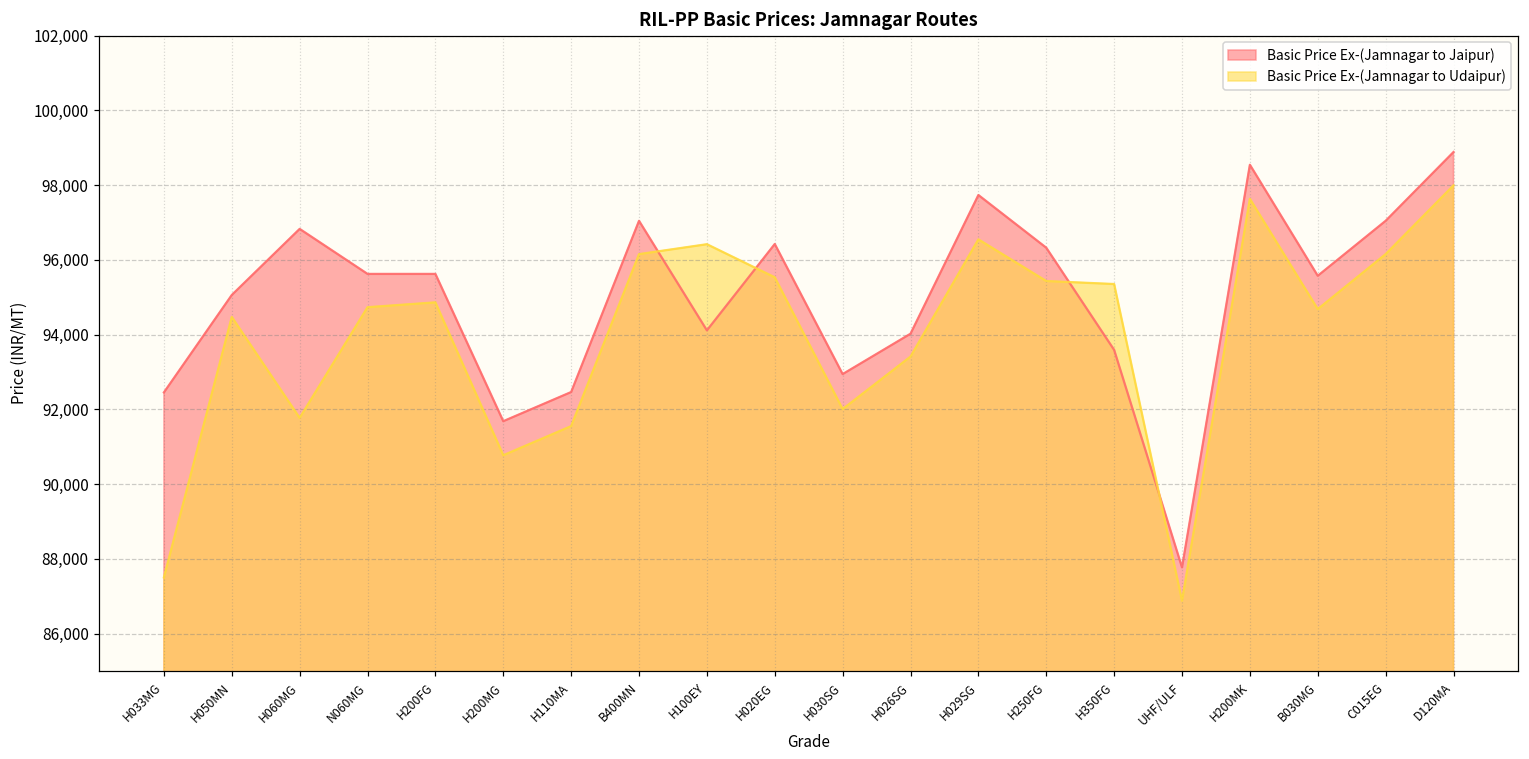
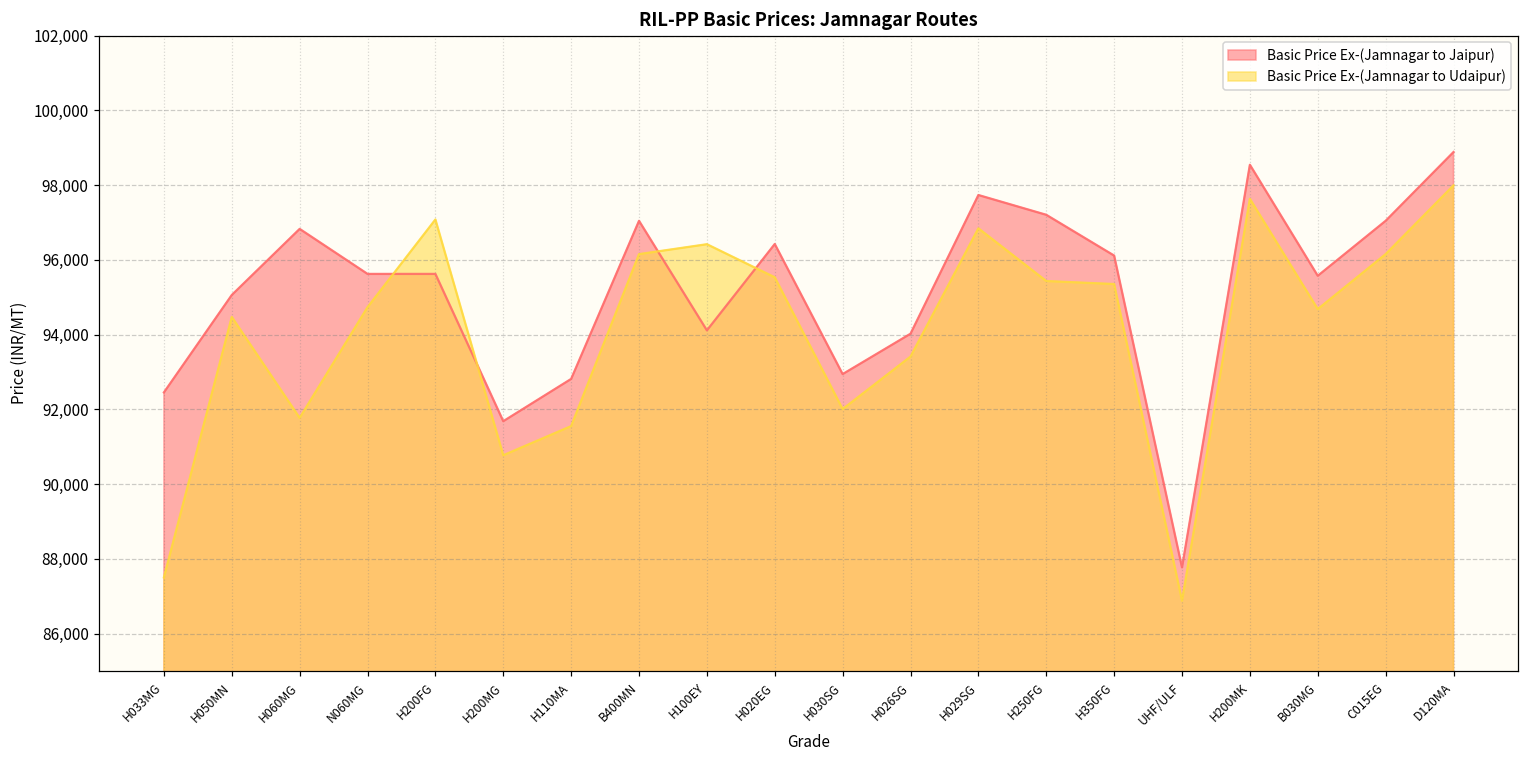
  {
    "Basic Price Ex-(Jamnagar to Jaipur)": {
      "H033MG": "92,500",
      "H050MN": "95,100",
      "H060MG": "96,800",
      "N060MG": "95,600",
      "H200FG": "95,600",
      "H200MG": "91,700",
-     "H110MA": "92,500",
+     "H110MA": "92,800",
      "B400MN": "97,000",
      "H100EY": "94,100",
      "H020EG": "96,400",
      "H030SG": "92,900",
      "H026SG": "94,000",
      "H029SG": "97,700",
-     "H250FG": "96,300",
-     "H350FG": "93,600",
+     "H250FG": "97,200",
+     "H350FG": "96,100",
      "UHF/ULF": "87,800",
      "H200MK": "98,500",
      "B030MG": "95,600",
      "C015EG": "97,000",
      "D120MA": "98,900"
    },
    "Basic Price Ex-(Jamnagar to Udaipur)": {
      "H033MG": "87,500",
      "H050MN": "94,500",
      "H060MG": "91,800",
      "N060MG": "94,700",
-     "H200FG": "94,900",
+     "H200FG": "97,100",
      "H200MG": "90,800",
      "H110MA": "91,600",
      "B400MN": "96,200",
      "H100EY": "96,400",
      "H020EG": "95,500",
      "H030SG": "92,000",
      "H026SG": "93,400",
-     "H029SG": "96,500",
+     "H029SG": "96,800",
      "H250FG": "95,400",
      "H350FG": "95,400",
      "UHF/ULF": "86,900",
      "H200MK": "97,600",
      "B030MG": "94,700",
      "C015EG": "96,200",
      "D120MA": "98,000"
    }
  }
